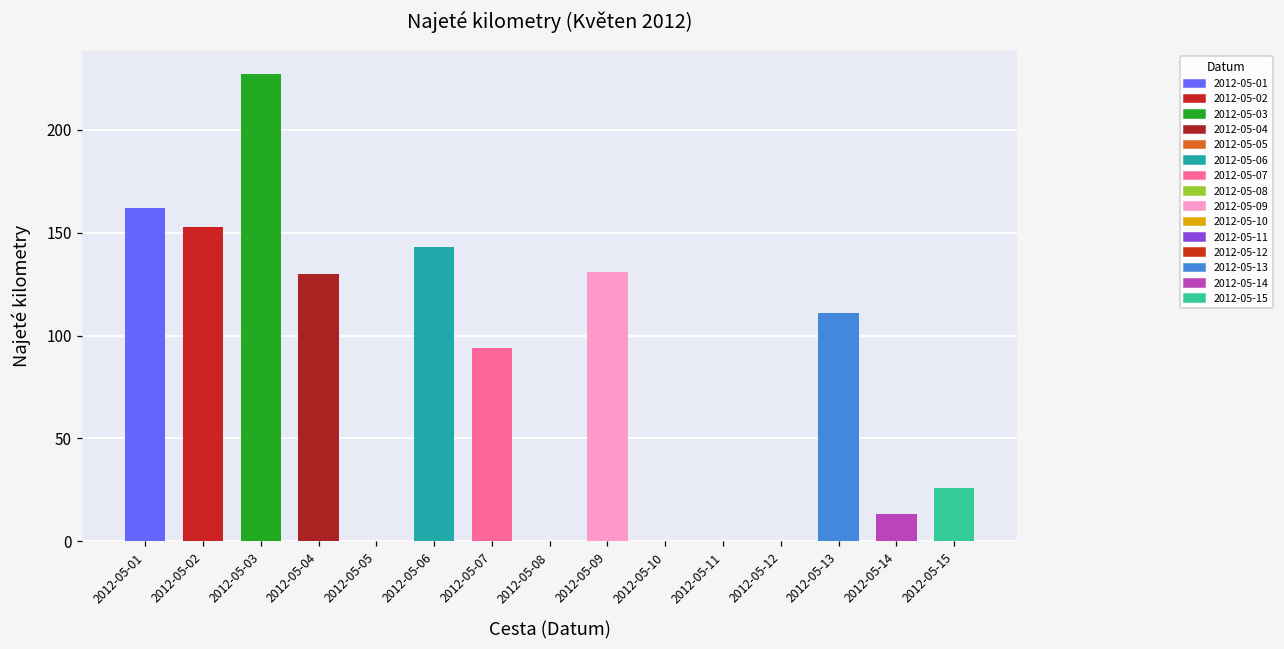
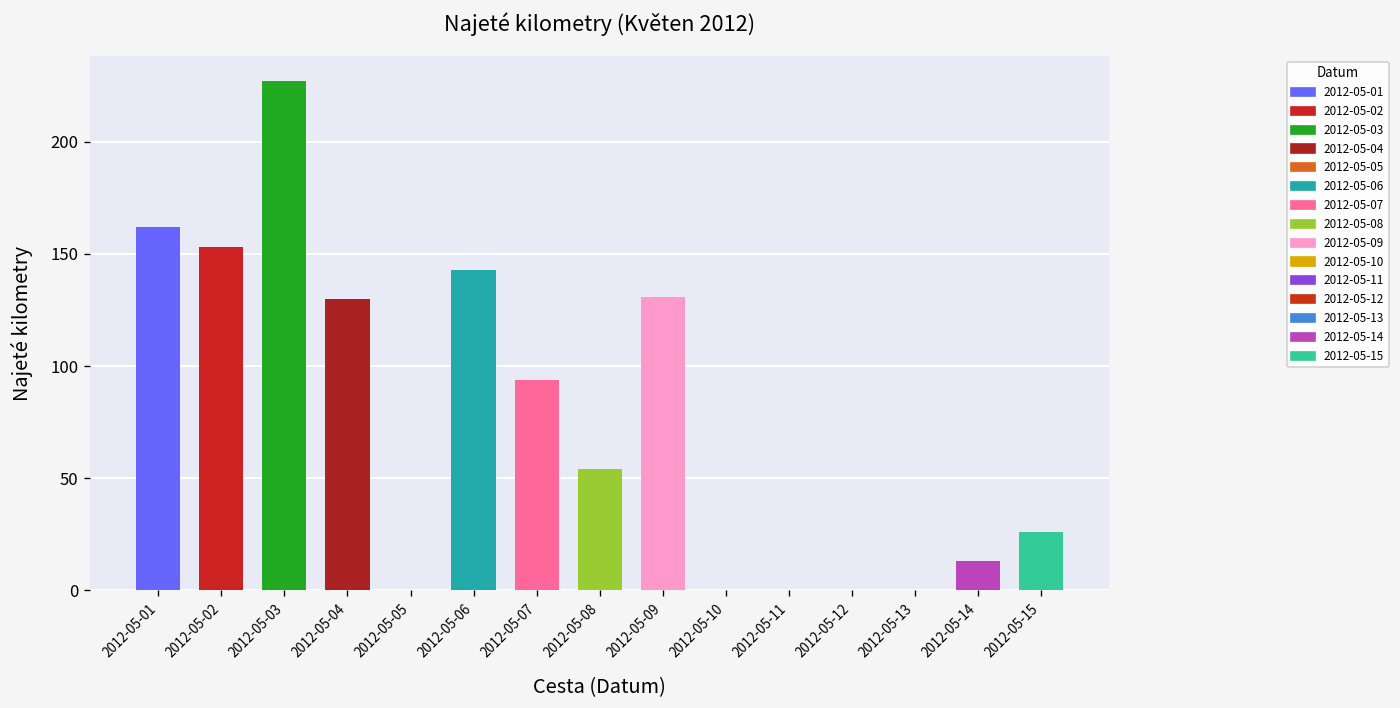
  {
    "2012-05-01": 162,
    "2012-05-02": 153,
    "2012-05-03": 227,
    "2012-05-04": 130,
    "2012-05-05": 0,
    "2012-05-06": 143,
    "2012-05-07": 94,
-   "2012-05-08": 0,
+   "2012-05-08": 54,
    "2012-05-09": 131,
    "2012-05-10": 0,
    "2012-05-11": 0,
    "2012-05-12": 0,
-   "2012-05-13": 111,
+   "2012-05-13": 0,
    "2012-05-14": 13,
    "2012-05-15": 26
  }
